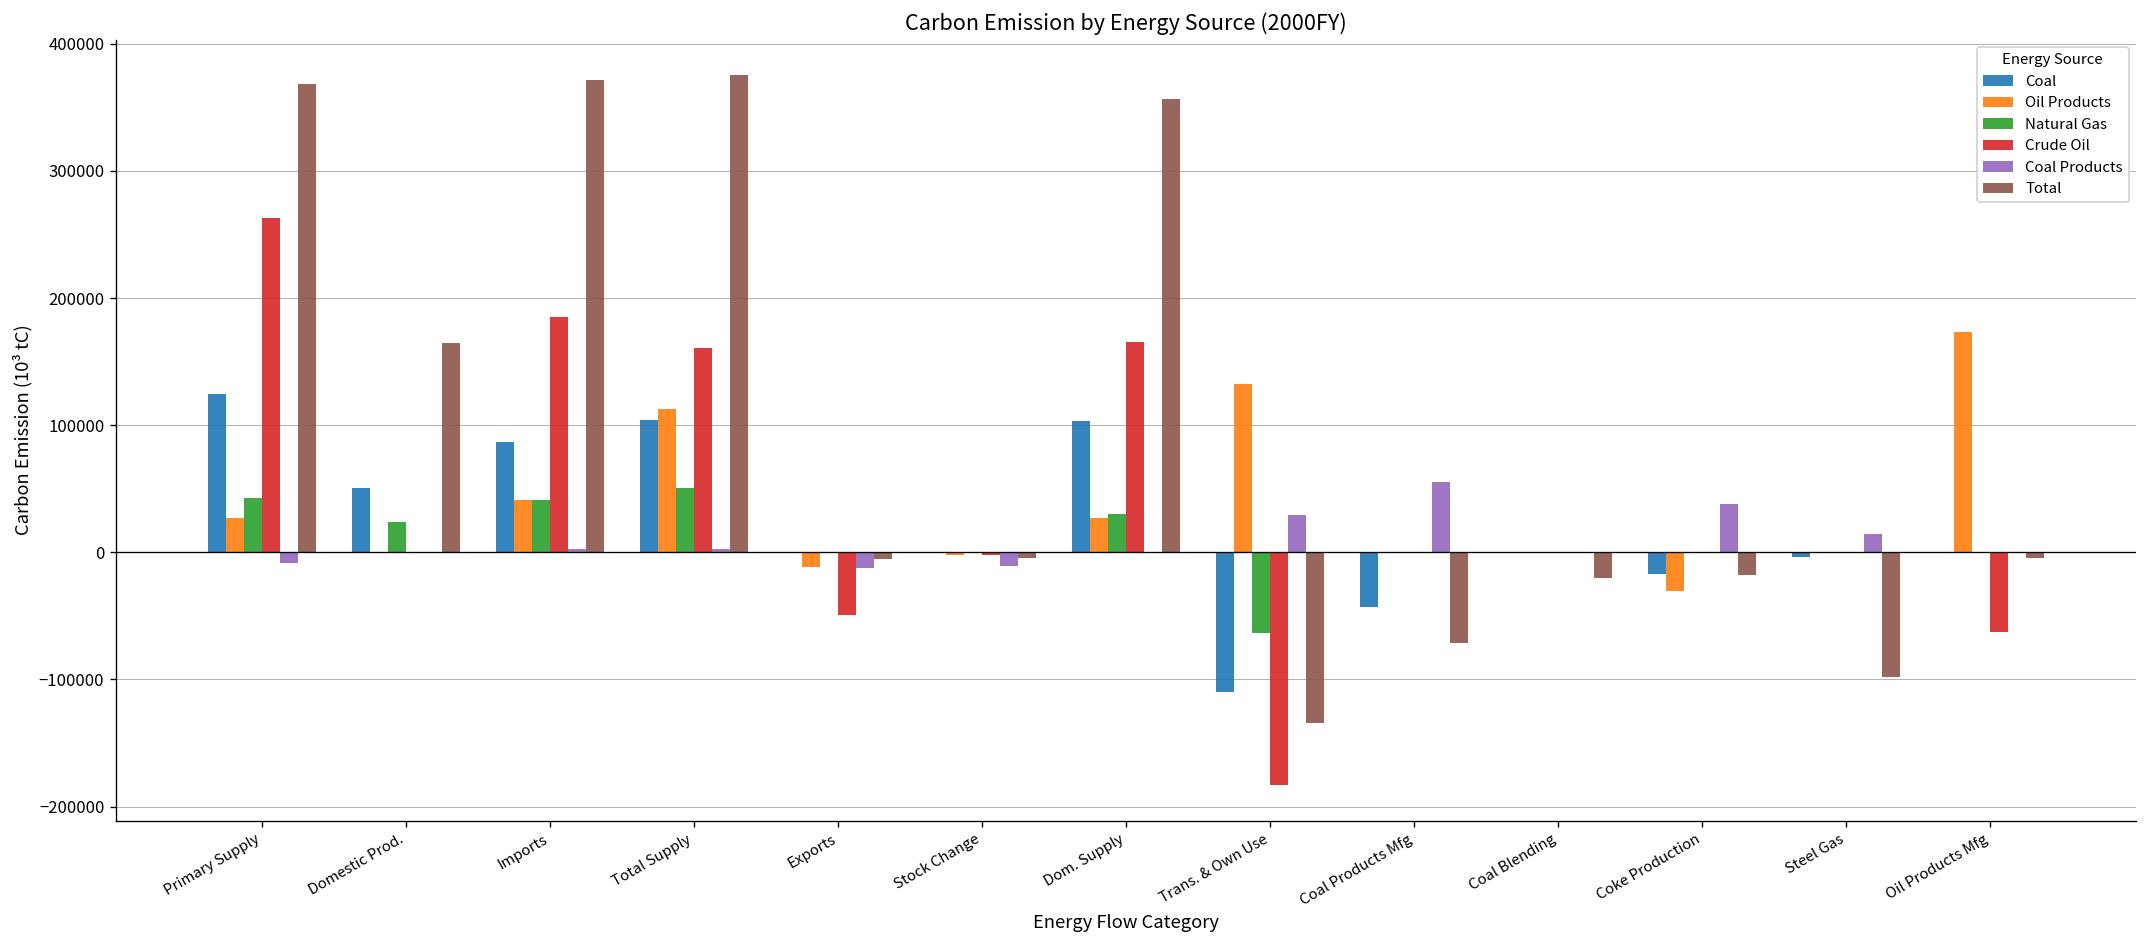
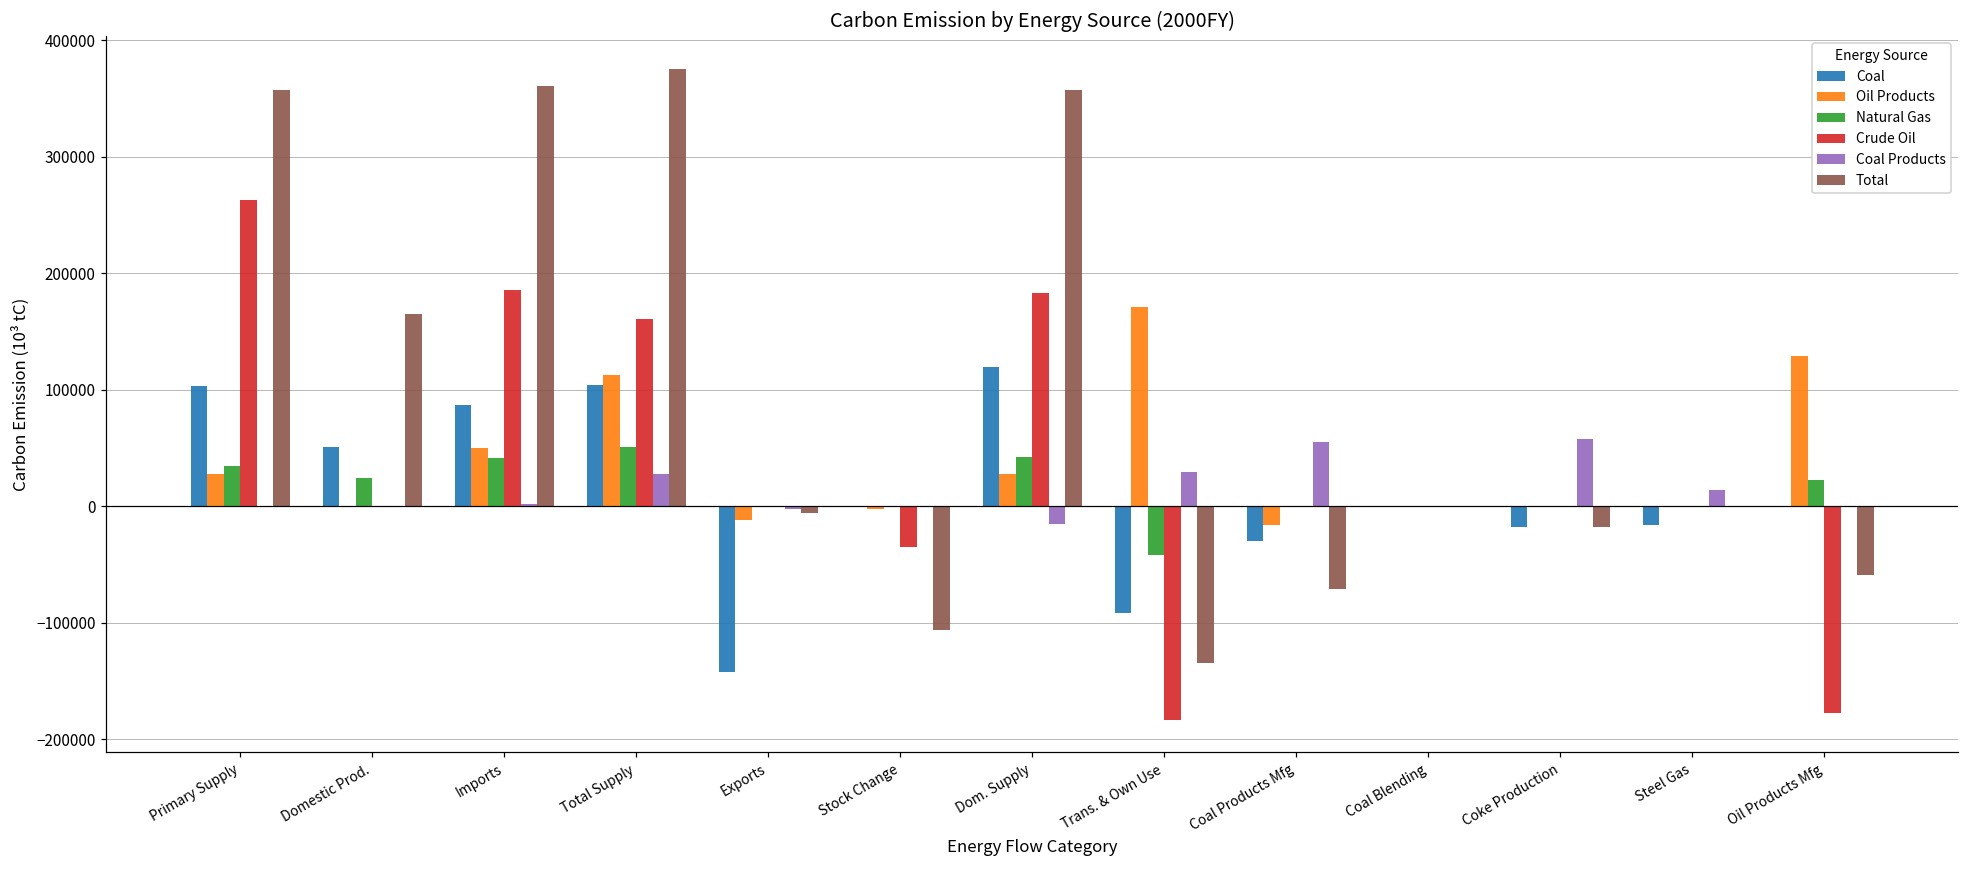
  {
    "Coal": {
-     "Primary Supply": 125000,
+     "Primary Supply": 104000,
      "Domestic Prod.": 51000,
      "Imports": 87000,
      "Total Supply": 104000,
-     "Exports": 0,
-     "Dom. Supply": 104000,
-     "Trans. & Own Use": -110000,
-     "Coal Products Mfg": -43000,
+     "Exports": -142000,
+     "Dom. Supply": 120000,
+     "Trans. & Own Use": -91000,
+     "Coal Products Mfg": -30000,
      "Coke Production": -17000,
-     "Steel Gas": -3000,
+     "Steel Gas": -16000,
      "Oil Products Mfg": 0
    },
    "Oil Products": {
      "Primary Supply": 27000,
      "Domestic Prod.": 0,
-     "Imports": 41000,
+     "Imports": 50000,
      "Total Supply": 113000,
      "Exports": -12000,
      "Dom. Supply": 27000,
-     "Trans. & Own Use": 133000,
-     "Coal Products Mfg": -1000,
+     "Trans. & Own Use": 171000,
+     "Coal Products Mfg": -16000,
      "Coal Blending": 0,
-     "Coke Production": -30000,
+     "Coke Production": -1000,
      "Steel Gas": 0,
-     "Oil Products Mfg": 173000
+     "Oil Products Mfg": 129000
    },
    "Natural Gas": {
-     "Primary Supply": 43000,
+     "Primary Supply": 35000,
      "Domestic Prod.": 24000,
      "Imports": 41000,
      "Total Supply": 51000,
      "Exports": 0,
-     "Dom. Supply": 30000,
-     "Trans. & Own Use": -63000,
+     "Dom. Supply": 43000,
+     "Trans. & Own Use": -42000,
      "Coal Products Mfg": 0,
      "Coal Blending": 0,
      "Coke Production": 0,
      "Steel Gas": 0,
-     "Oil Products Mfg": 0
+     "Oil Products Mfg": 22000
    },
    "Crude Oil": {
      "Primary Supply": 263000,
      "Imports": 185000,
      "Total Supply": 161000,
-     "Exports": -49000,
-     "Stock Change": -2000,
-     "Dom. Supply": 166000,
+     "Exports": 0,
+     "Stock Change": -35000,
+     "Dom. Supply": 183000,
      "Trans. & Own Use": -183000,
      "Coal Products Mfg": 0,
      "Coal Blending": 0,
      "Coke Production": 0,
      "Steel Gas": 0,
-     "Oil Products Mfg": -62000
+     "Oil Products Mfg": -177000
    },
    "Coal Products": {
-     "Primary Supply": -8000,
+     "Primary Supply": 0,
      "Domestic Prod.": 0,
-     "Total Supply": 2000,
-     "Exports": -13000,
-     "Stock Change": -10000,
-     "Dom. Supply": 0,
+     "Total Supply": 28000,
+     "Exports": -2000,
+     "Stock Change": 0,
+     "Dom. Supply": -15000,
      "Trans. & Own Use": 29000,
      "Coal Products Mfg": 55000,
      "Coal Blending": 0,
-     "Coke Production": 38000,
+     "Coke Production": 58000,
      "Steel Gas": 14000,
      "Oil Products Mfg": 0
    },
    "Total": {
-     "Primary Supply": 368000,
+     "Primary Supply": 357000,
      "Domestic Prod.": 165000,
-     "Imports": 372000,
+     "Imports": 361000,
      "Total Supply": 375000,
      "Exports": -6000,
-     "Stock Change": -4000,
+     "Stock Change": -106000,
      "Dom. Supply": 357000,
      "Trans. & Own Use": -134000,
      "Coal Products Mfg": -71000,
-     "Coal Blending": -21000,
+     "Coal Blending": 0,
      "Coke Production": -18000,
-     "Steel Gas": -98000,
-     "Oil Products Mfg": -4000
+     "Steel Gas": 0,
+     "Oil Products Mfg": -59000
    }
  }
